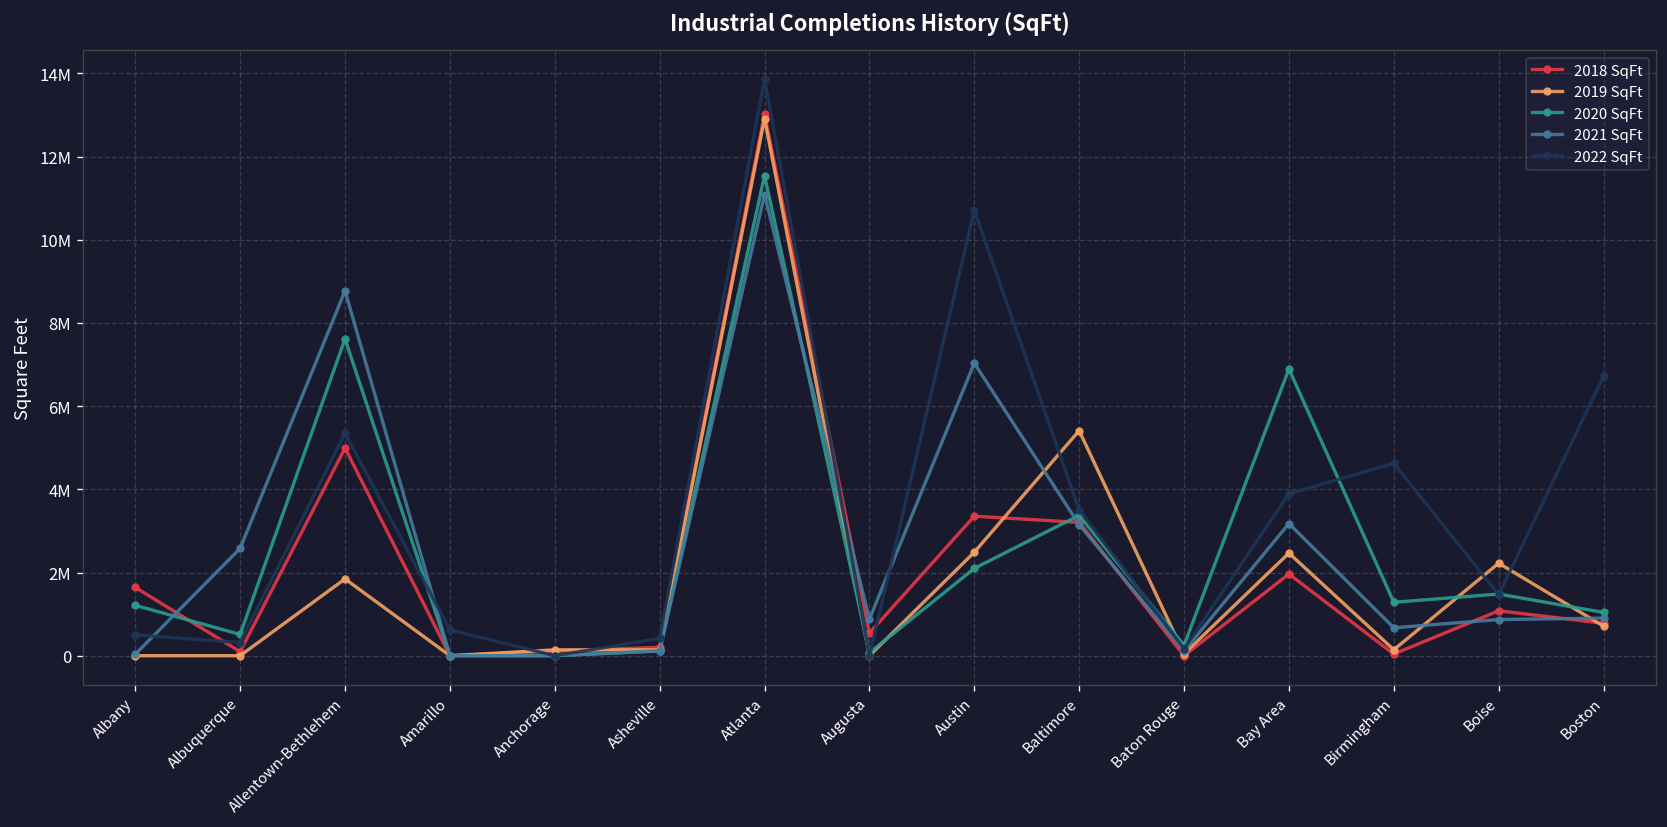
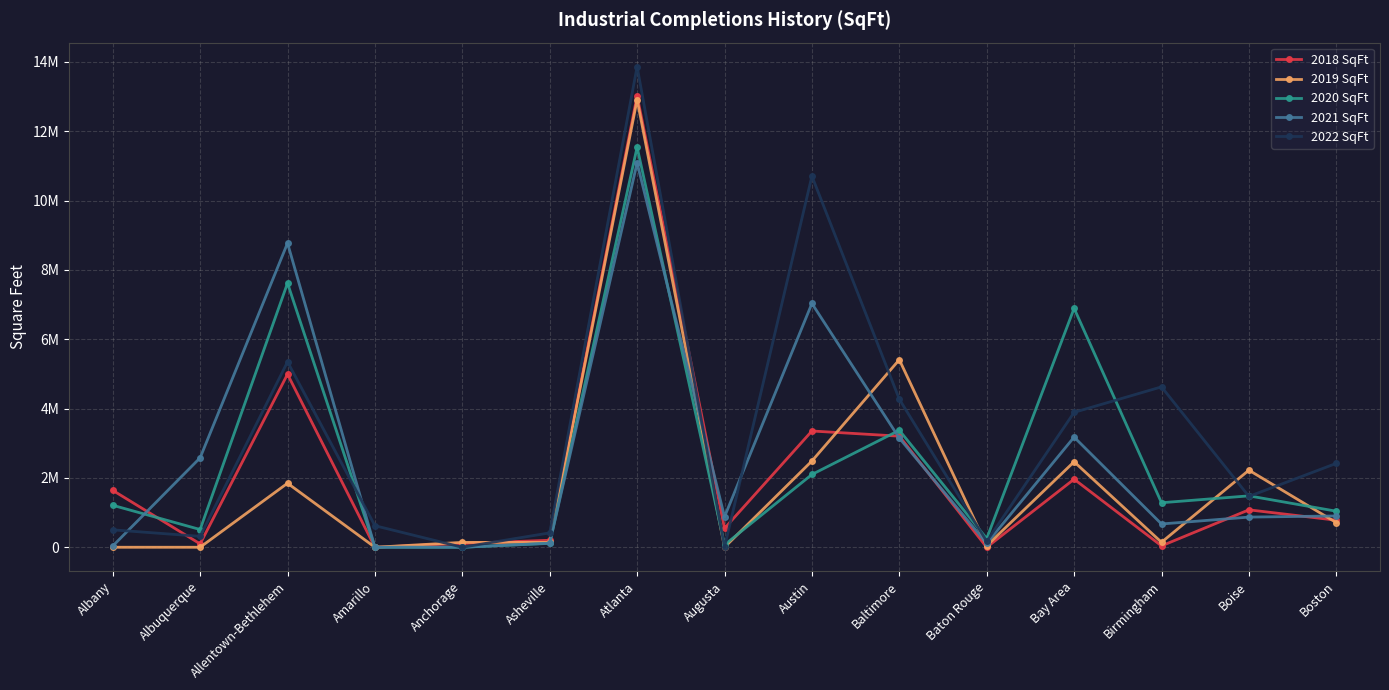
  {
    "2018 SqFt": {
      "Albany": 1600000,
      "Albuquerque": 100000,
      "Allentown-Bethlehem": 5000000,
      "Atlanta": 13000000,
      "Augusta": 500000,
      "Austin": 3400000,
      "Bay Area": 2000000,
      "Birmingham": 0,
      "Boise": 1100000
    },
    "2019 SqFt": {
      "Albuquerque": 0,
      "Allentown-Bethlehem": 1800000,
      "Atlanta": 12900000,
      "Austin": 2500000,
      "Baltimore": 5400000,
      "Bay Area": 2500000,
      "Birmingham": 100000,
      "Boise": 2200000
    },
    "2022 SqFt": {
      "Albany": 500000,
      "Albuquerque": 300000,
      "Allentown-Bethlehem": 5300000,
      "Amarillo": 600000,
      "Asheville": 400000,
      "Atlanta": 13900000,
      "Austin": 10700000,
-     "Baltimore": 3500000,
+     "Baltimore": 4300000,
      "Bay Area": 3900000,
      "Birmingham": 4600000,
-     "Boston": 6700000
+     "Boston": 2400000
    }
  }
